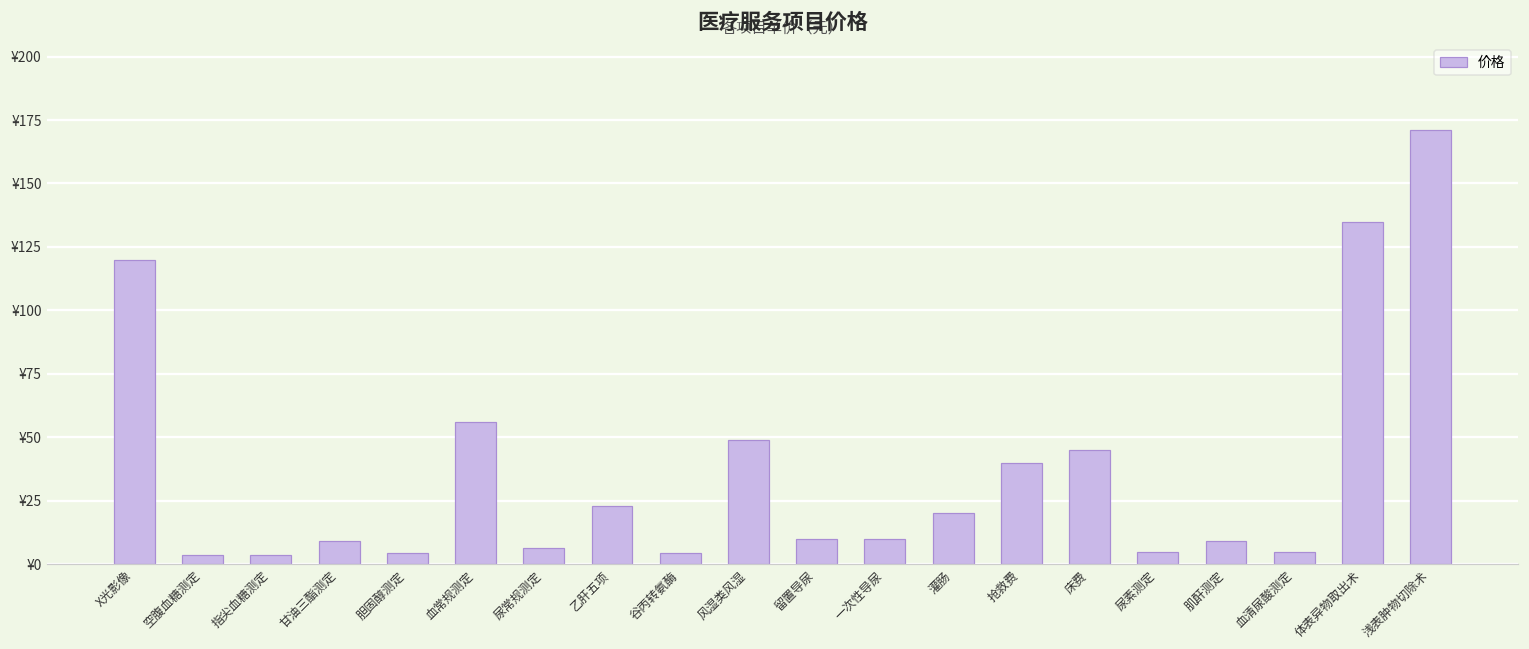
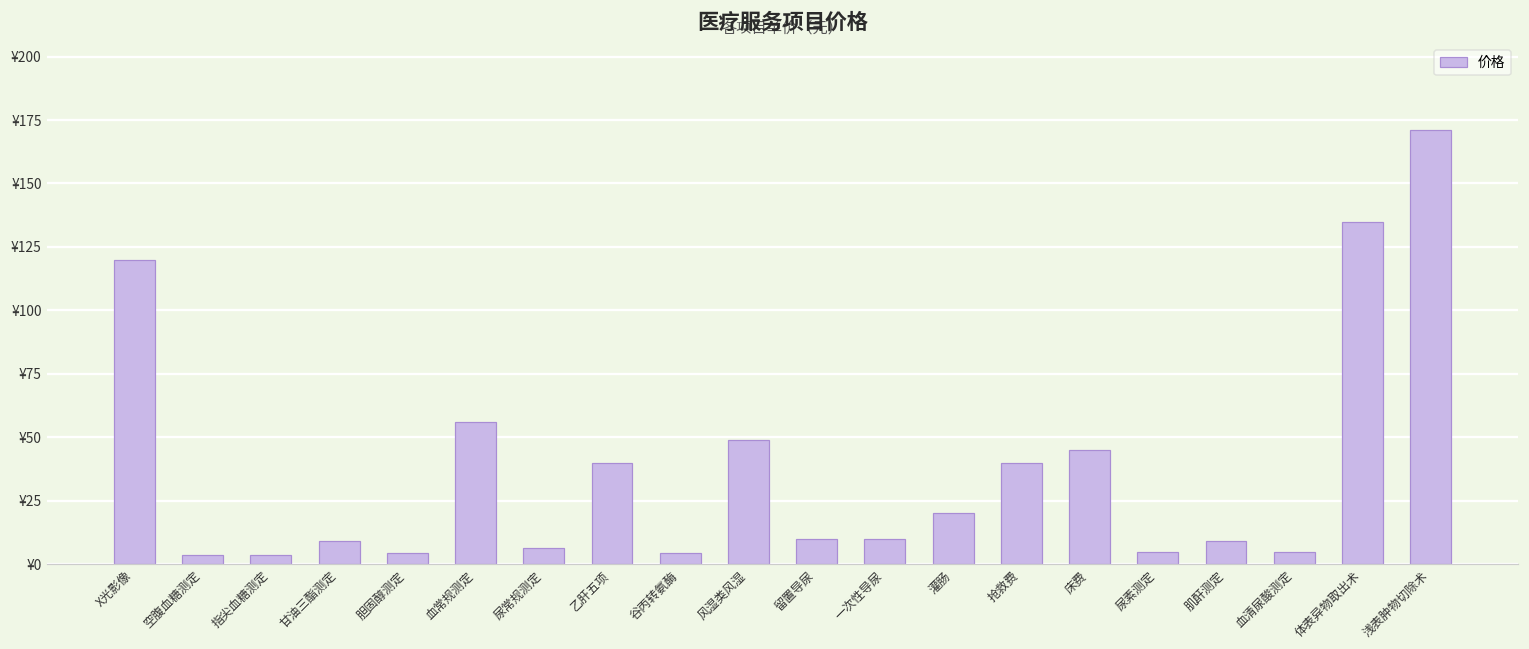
  {
    "X光影像": "¥120",
    "空腹血糖测定": "¥4",
    "指尖血糖测定": "¥4",
    "甘油三酯测定": "¥9",
    "胆固醇测定": "¥5",
    "血常规测定": "¥56",
    "尿常规测定": "¥6",
-   "乙肝五项": "¥23",
+   "乙肝五项": "¥40",
    "谷丙转氨酶": "¥5",
    "风湿类风湿": "¥49",
    "留置导尿": "¥10",
    "一次性导尿": "¥10",
    "灌肠": "¥20",
    "抢救费": "¥40",
    "床费": "¥45",
    "尿素测定": "¥5",
    "肌酐测定": "¥9",
    "血清尿酸测定": "¥5",
    "体表异物取出术": "¥135",
    "浅表肿物切除术": "¥171"
  }
